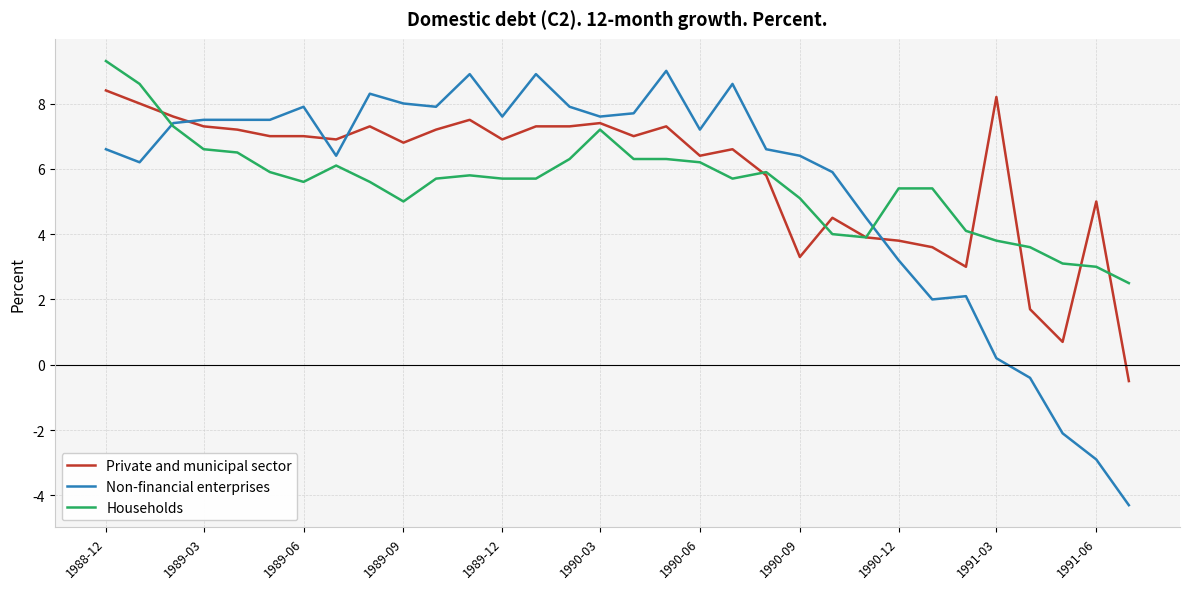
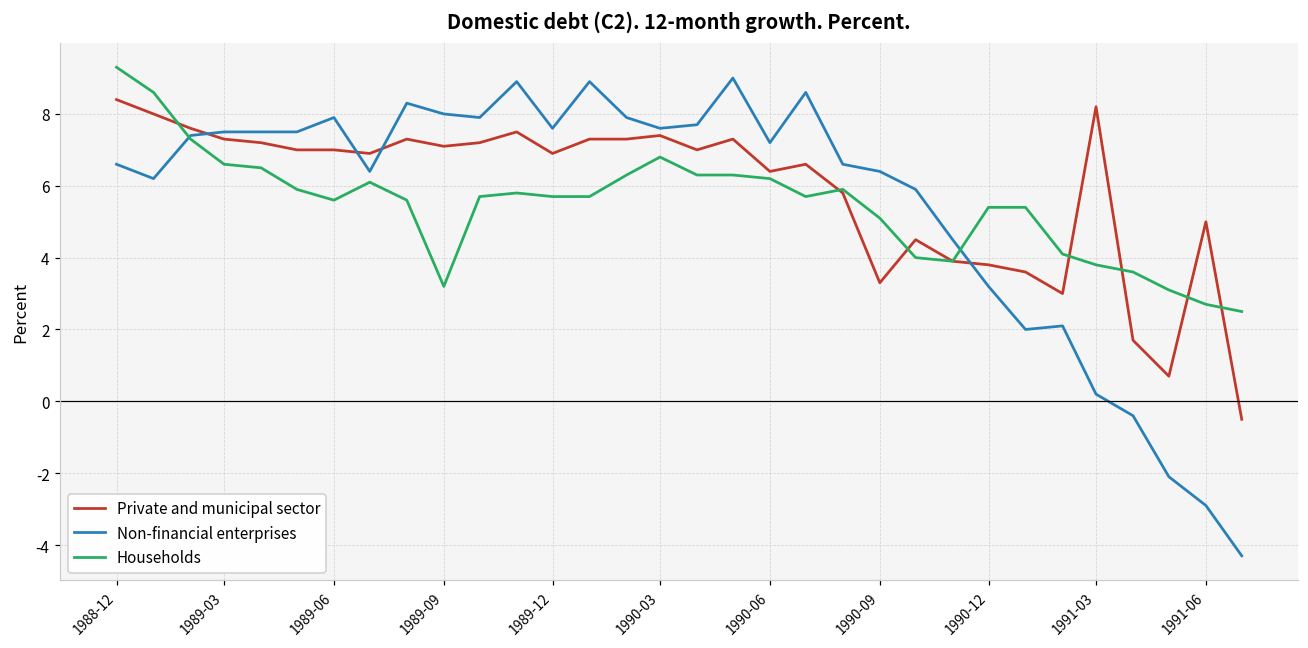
  {
    "Private and municipal sector": {
      "1988-12": 8.4,
      "1989-03": 7.3,
      "1989-06": 7.0,
-     "1989-09": 6.8,
+     "1989-09": 7.1,
      "1989-12": 6.9,
      "1990-03": 7.4,
      "1990-06": 6.4,
      "1990-09": 3.3,
      "1990-12": 3.8,
      "1991-03": 8.2,
      "1991-06": 5.0
    },
    "Non-financial enterprises": {
      "1988-12": 6.6,
      "1989-03": 7.5,
      "1989-06": 7.9,
      "1989-09": 8.0,
      "1989-12": 7.6,
      "1990-03": 7.6,
      "1990-06": 7.2,
      "1990-09": 6.4,
      "1990-12": 3.2,
      "1991-03": 0.2,
      "1991-06": -2.9
    },
    "Households": {
      "1988-12": 9.3,
      "1989-03": 6.6,
      "1989-06": 5.6,
-     "1989-09": 5.0,
+     "1989-09": 3.2,
      "1989-12": 5.7,
-     "1990-03": 7.2,
+     "1990-03": 6.8,
      "1990-06": 6.2,
      "1990-09": 5.1,
      "1990-12": 5.4,
      "1991-03": 3.8,
-     "1991-06": 3.0
+     "1991-06": 2.7
    }
  }
